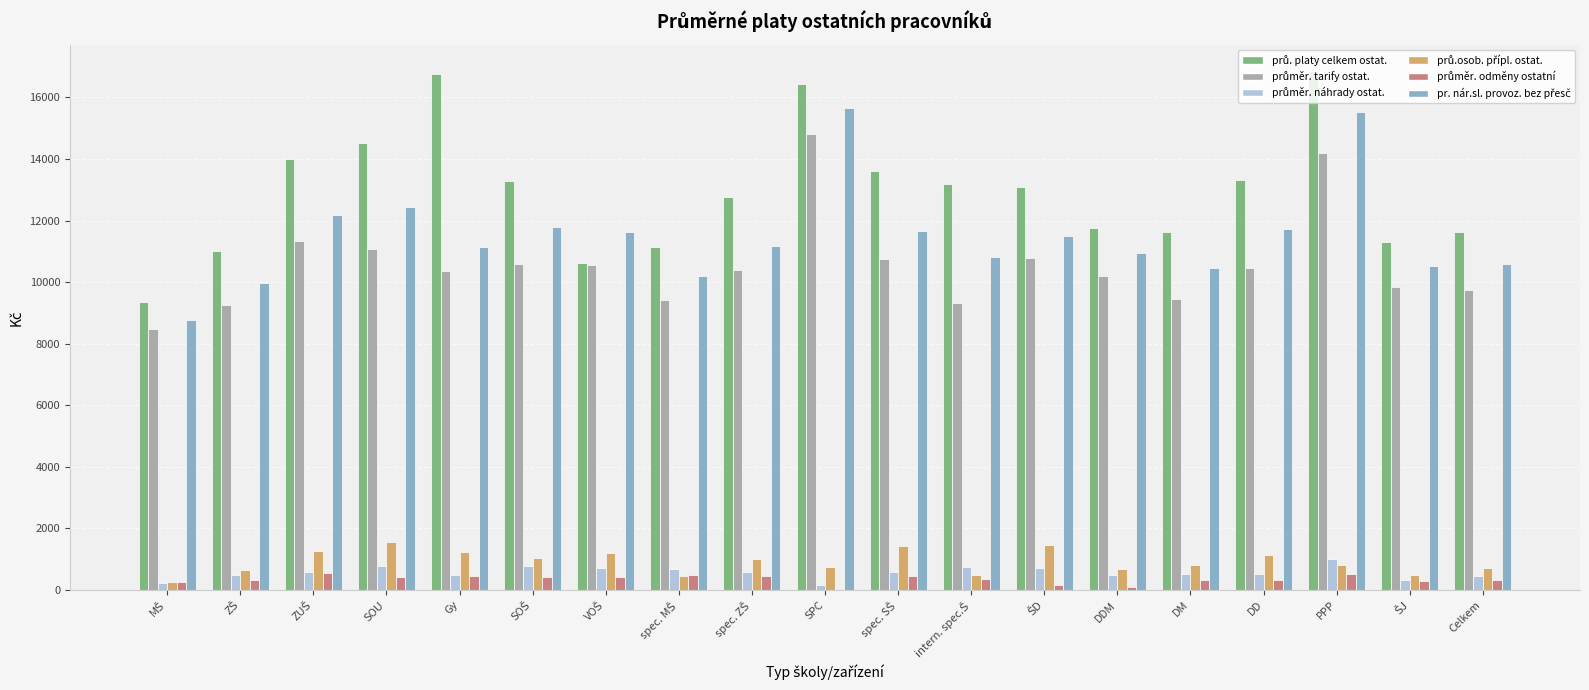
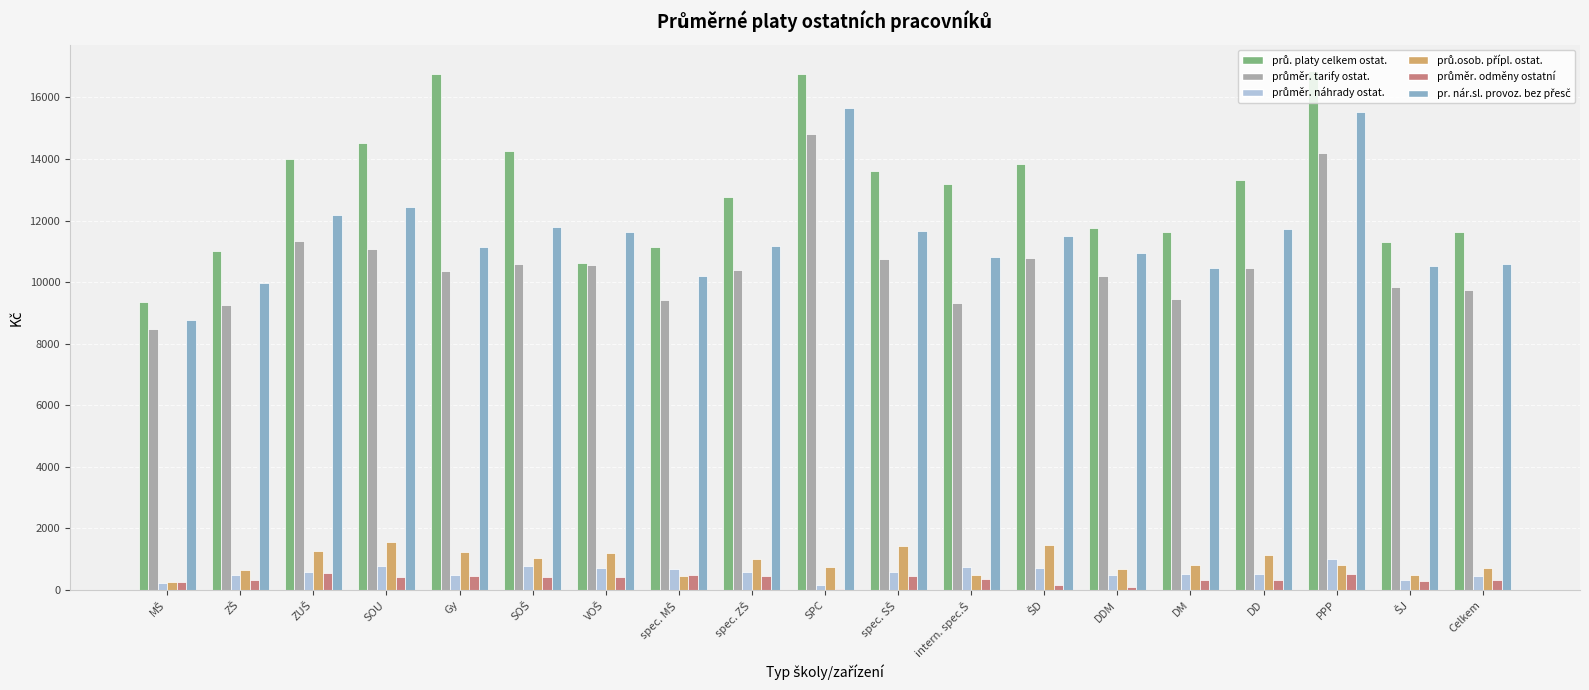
  {
    "prů. platy celkem ostat.": {
      "MŠ": 9300,
      "ZŠ": 11000,
      "ZUŠ": 14000,
      "SOU": 14500,
      "Gy": 16800,
-     "SOŠ": 13300,
+     "SOŠ": 14300,
      "VOŠ": 10600,
      "spec. MŠ": 11100,
      "spec. ZŠ": 12800,
-     "SPC": 16400,
+     "SPC": 16700,
      "spec. SŠ": 13600,
      "intern. spec.Š": 13200,
-     "ŠD": 13100,
+     "ŠD": 13800,
      "DDM": 11700,
      "DM": 11600,
      "DD": 13300,
      "ŠJ": 11300,
      "Celkem": 11600
    }
  }
